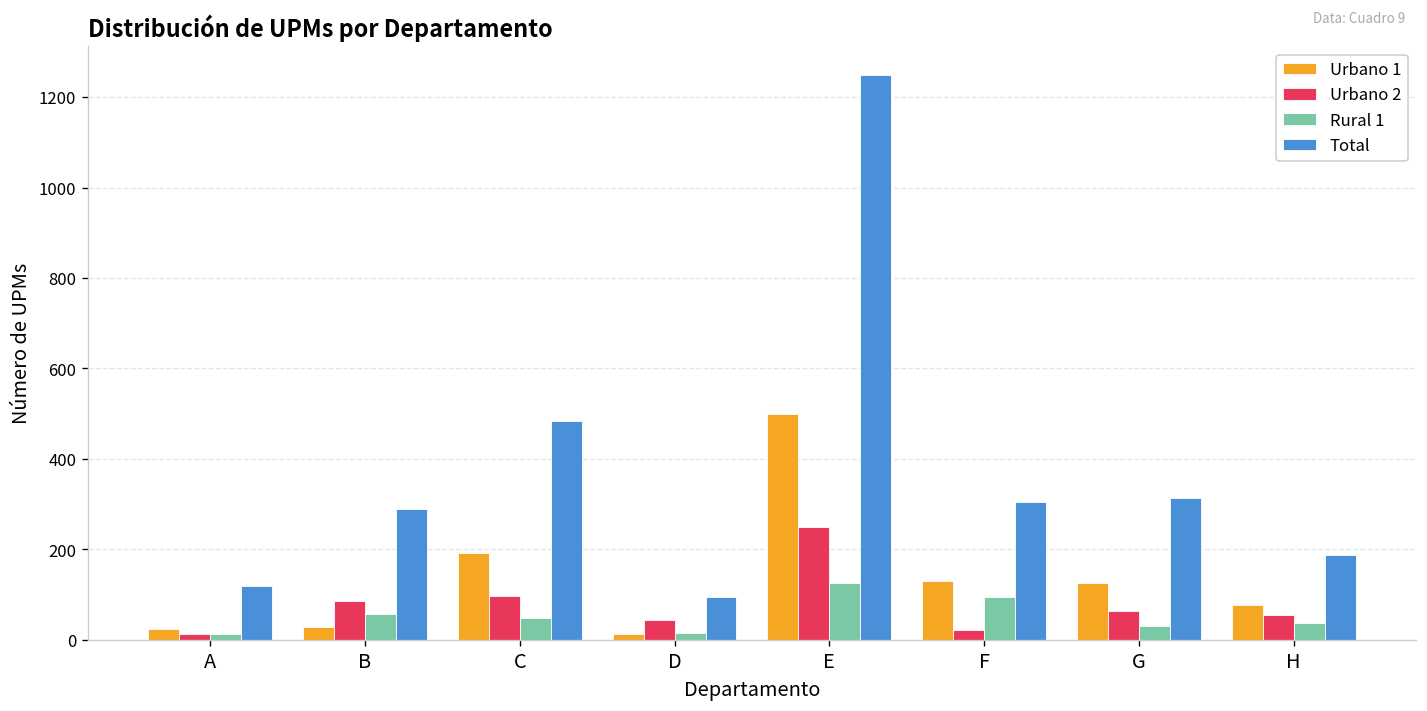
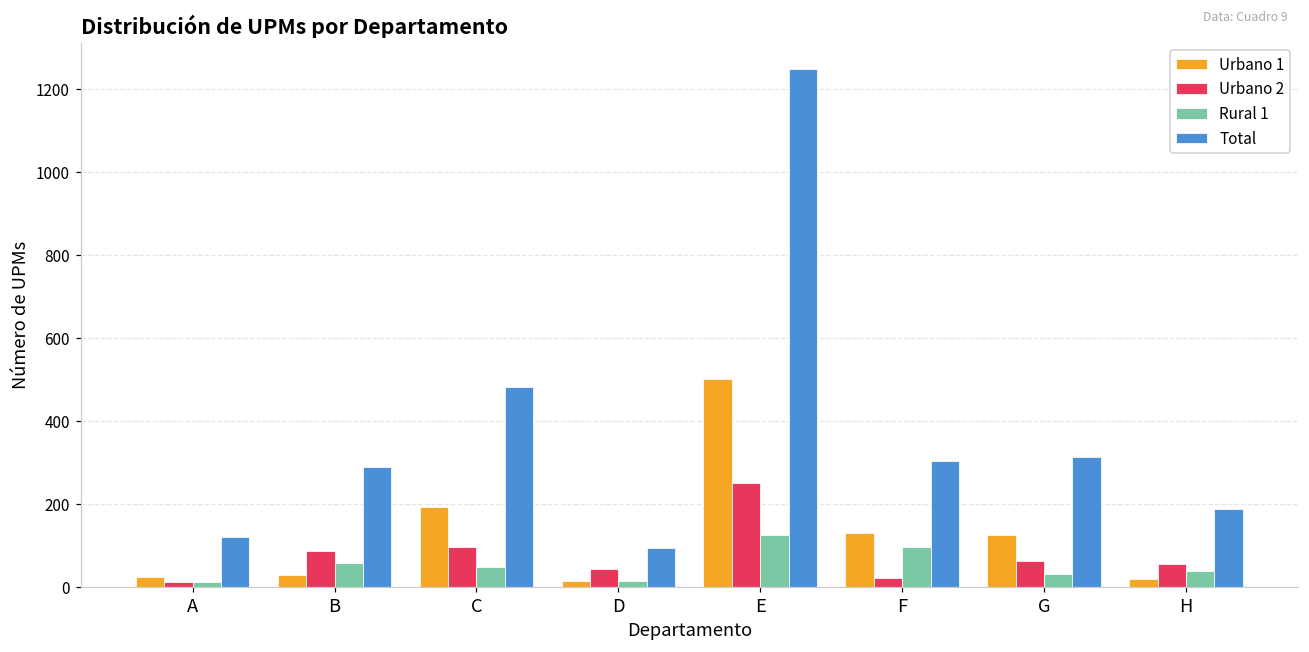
  {
    "Urbano 1": {
      "A": 20,
      "B": 30,
      "C": 190,
      "D": 10,
      "E": 500,
      "F": 130,
      "G": 130,
-     "H": 80
+     "H": 20
    },
    "Urbano 2": {
      "A": 10,
      "B": 90,
      "C": 100,
      "D": 40,
      "E": 250,
      "F": 20,
      "G": 60,
      "H": 60
    },
    "Rural 1": {
      "A": 10,
      "B": 60,
      "C": 50,
      "D": 20,
      "E": 130,
      "F": 100,
      "G": 30,
      "H": 40
    },
    "Total": {
      "A": 120,
      "B": 290,
      "C": 480,
      "D": 90,
      "E": 1250,
      "F": 300,
      "G": 310,
      "H": 190
    }
  }
